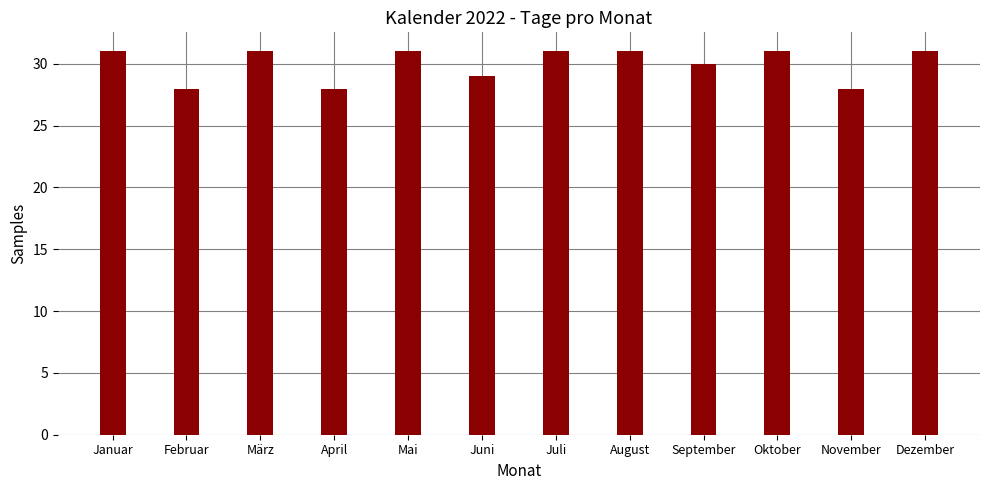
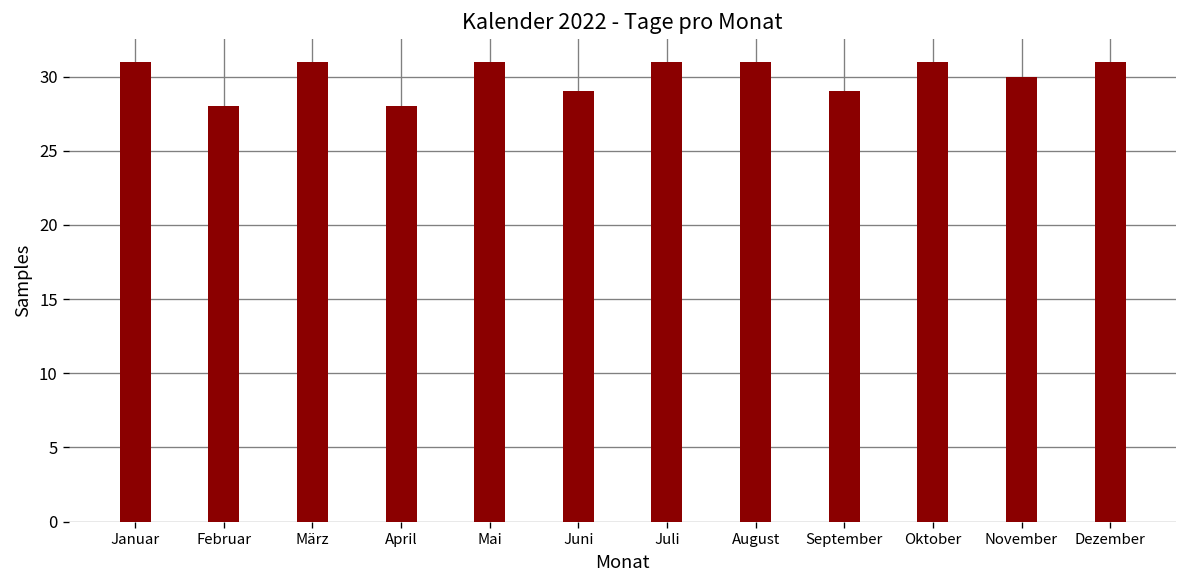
  {
    "Januar": 31,
    "Februar": 28,
    "März": 31,
    "April": 28,
    "Mai": 31,
    "Juni": 29,
    "Juli": 31,
    "August": 31,
-   "September": 30,
+   "September": 29,
    "Oktober": 31,
-   "November": 28,
+   "November": 30,
    "Dezember": 31
  }
